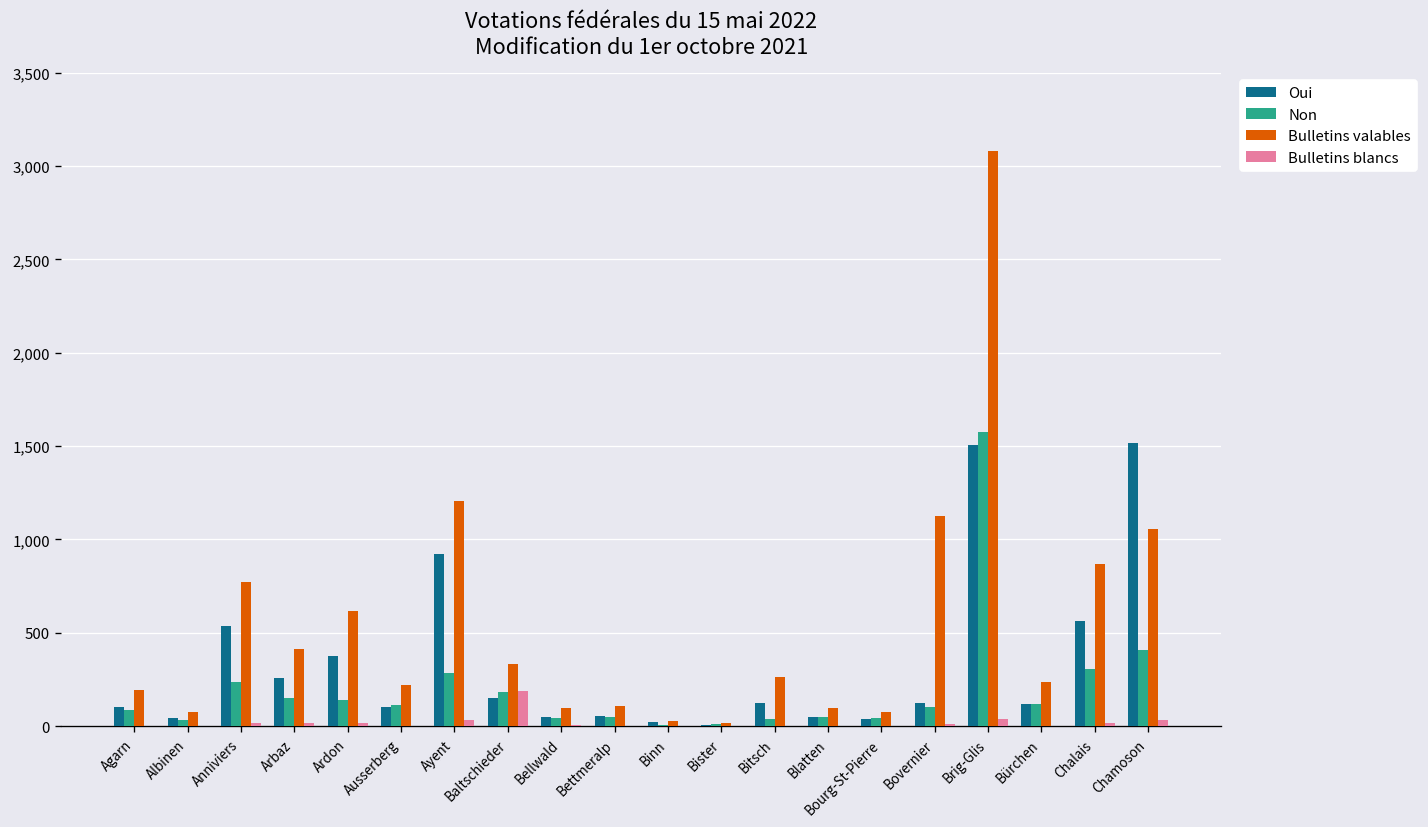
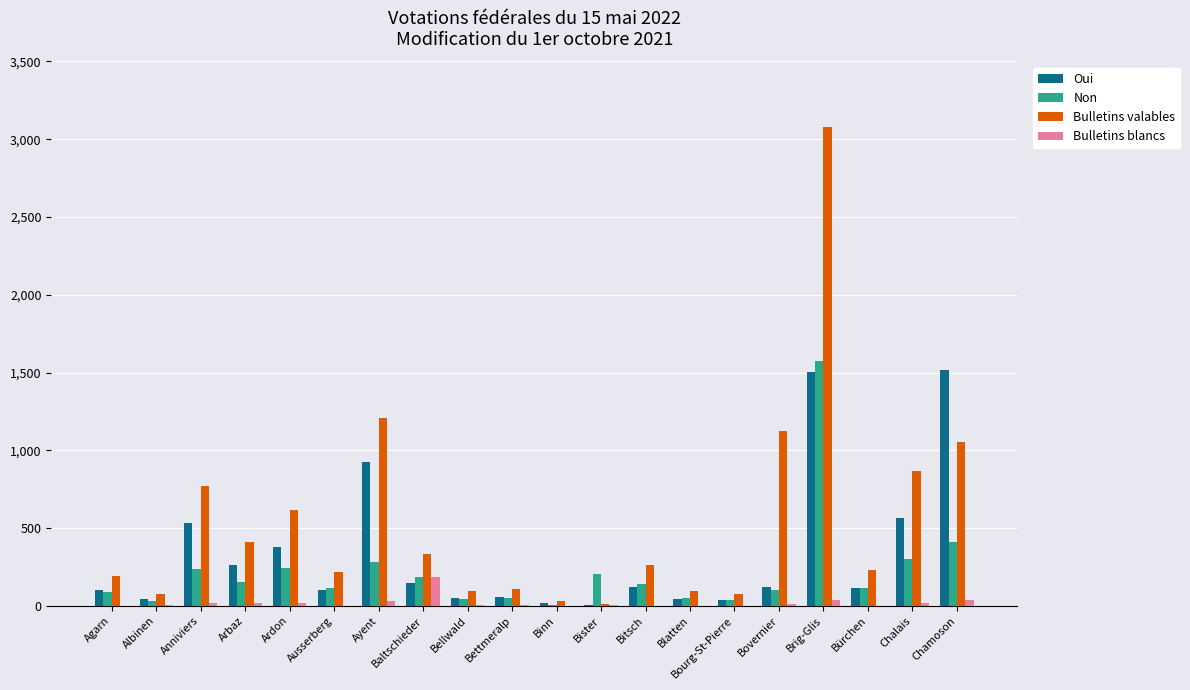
  {
    "Oui": {
      "Agarn": "100",
      "Albinen": "50",
      "Anniviers": "540",
      "Arbaz": "260",
      "Ardon": "380",
      "Ausserberg": "100",
      "Ayent": "920",
      "Baltschieder": "150",
      "Bellwald": "50",
      "Bettmeralp": "60",
      "Binn": "20",
      "Bitsch": "120",
      "Blatten": "50",
      "Bourg-St-Pierre": "40",
      "Bovernier": "120",
      "Brig-Glis": "1,510",
      "Bürchen": "120",
      "Chalais": "570",
      "Chamoson": "1,520"
    },
    "Non": {
      "Agarn": "90",
      "Albinen": "30",
      "Anniviers": "240",
      "Arbaz": "150",
-     "Ardon": "140",
+     "Ardon": "240",
      "Ausserberg": "110",
      "Ayent": "280",
      "Baltschieder": "180",
      "Bellwald": "40",
      "Bettmeralp": "50",
-     "Bister": "10",
-     "Bitsch": "40",
+     "Bister": "200",
+     "Bitsch": "140",
      "Blatten": "50",
      "Bourg-St-Pierre": "40",
      "Bovernier": "100",
      "Brig-Glis": "1,570",
      "Bürchen": "120",
      "Chalais": "300",
      "Chamoson": "410"
    },
    "Bulletins valables": {
      "Agarn": "190",
      "Albinen": "80",
      "Anniviers": "770",
      "Arbaz": "410",
      "Ardon": "620",
      "Ausserberg": "220",
      "Ayent": "1,210",
      "Baltschieder": "330",
      "Bellwald": "100",
      "Bettmeralp": "110",
      "Binn": "30",
      "Bitsch": "260",
      "Blatten": "100",
      "Bourg-St-Pierre": "80",
      "Bovernier": "1,130",
      "Brig-Glis": "3,080",
      "Bürchen": "230",
      "Chalais": "870",
      "Chamoson": "1,050"
    },
    "Bulletins blancs": {
      "Agarn": "0",
      "Anniviers": "20",
      "Arbaz": "20",
      "Ardon": "20",
      "Ayent": "30",
      "Baltschieder": "190",
      "Bitsch": "0",
      "Bourg-St-Pierre": "0",
      "Brig-Glis": "40",
      "Chalais": "20",
      "Chamoson": "40"
    }
  }
